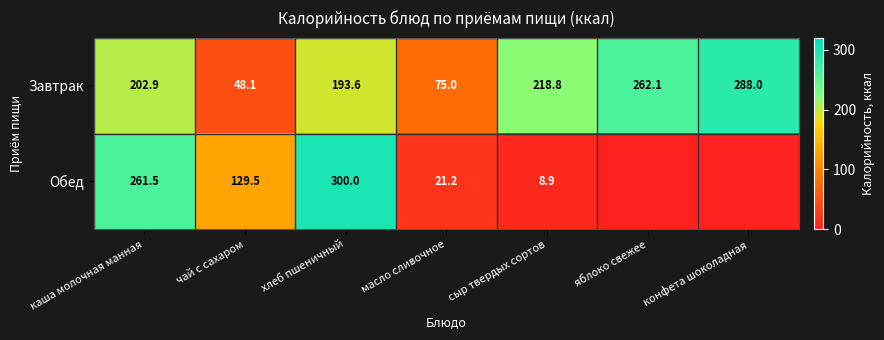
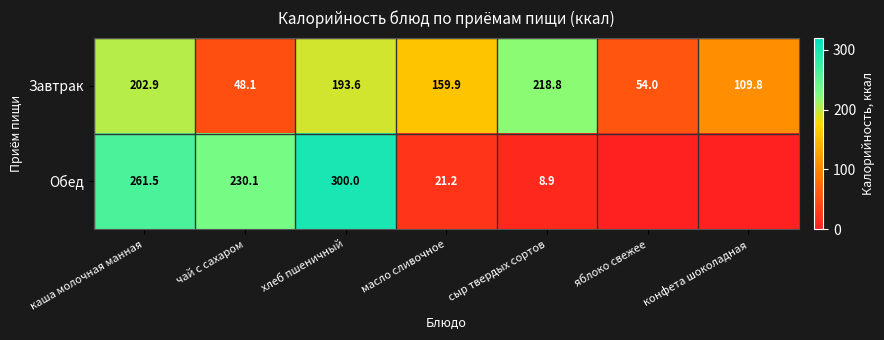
  {
    "Завтрак": {
      "каша молочная манная": 202.9,
      "чай с сахаром": 48.1,
      "хлеб пшеничный": 193.6,
-     "масло сливочное": 75.0,
+     "масло сливочное": 159.9,
      "сыр твердых сортов": 218.8,
-     "яблоко свежее": 262.1,
-     "конфета шоколадная": 288.0
+     "яблоко свежее": 54.0,
+     "конфета шоколадная": 109.8
    },
    "Обед": {
      "каша молочная манная": 261.5,
-     "чай с сахаром": 129.5,
+     "чай с сахаром": 230.1,
      "хлеб пшеничный": 300.0,
      "масло сливочное": 21.2,
      "сыр твердых сортов": 8.9
    }
  }
